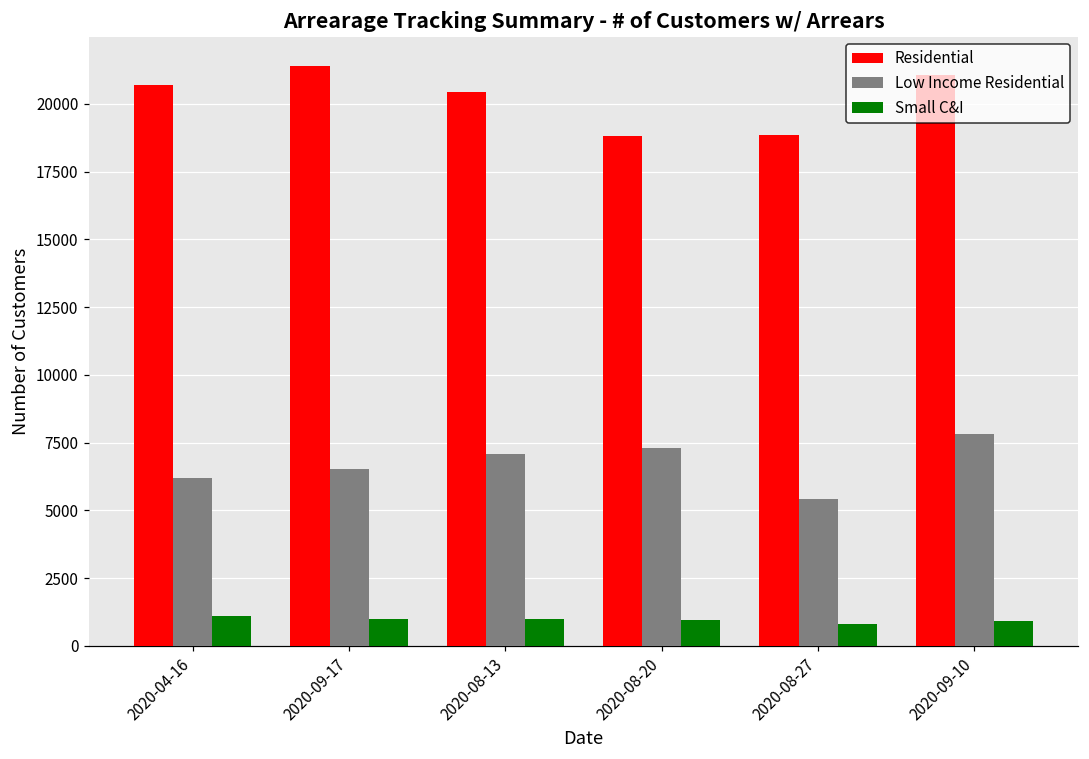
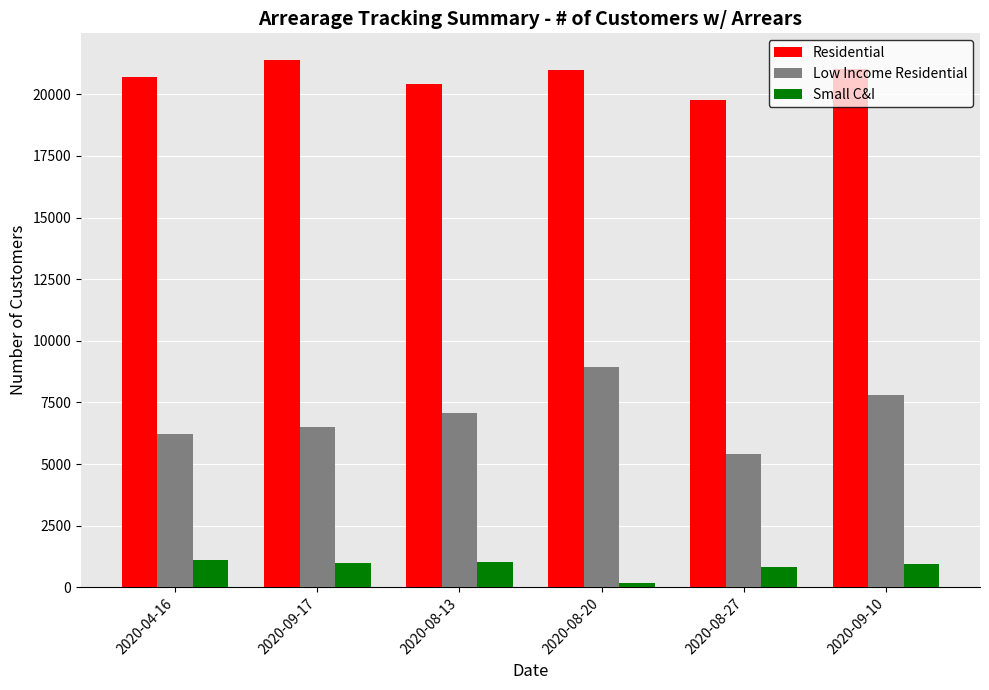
  {
    "Residential": {
      "2020-04-16": 20700,
      "2020-09-17": 21400,
      "2020-08-13": 20400,
-     "2020-08-20": 18800,
-     "2020-08-27": 18800
+     "2020-08-20": 21000,
+     "2020-08-27": 19800
    },
    "Low Income Residential": {
      "2020-04-16": 6200,
      "2020-09-17": 6500,
      "2020-08-13": 7100,
-     "2020-08-20": 7300,
+     "2020-08-20": 8900,
      "2020-08-27": 5400,
      "2020-09-10": 7800
    },
    "Small C&I": {
      "2020-04-16": 1100,
      "2020-09-17": 1000,
      "2020-08-13": 1000,
-     "2020-08-20": 1000,
+     "2020-08-20": 200,
      "2020-08-27": 800,
      "2020-09-10": 900
    }
  }
